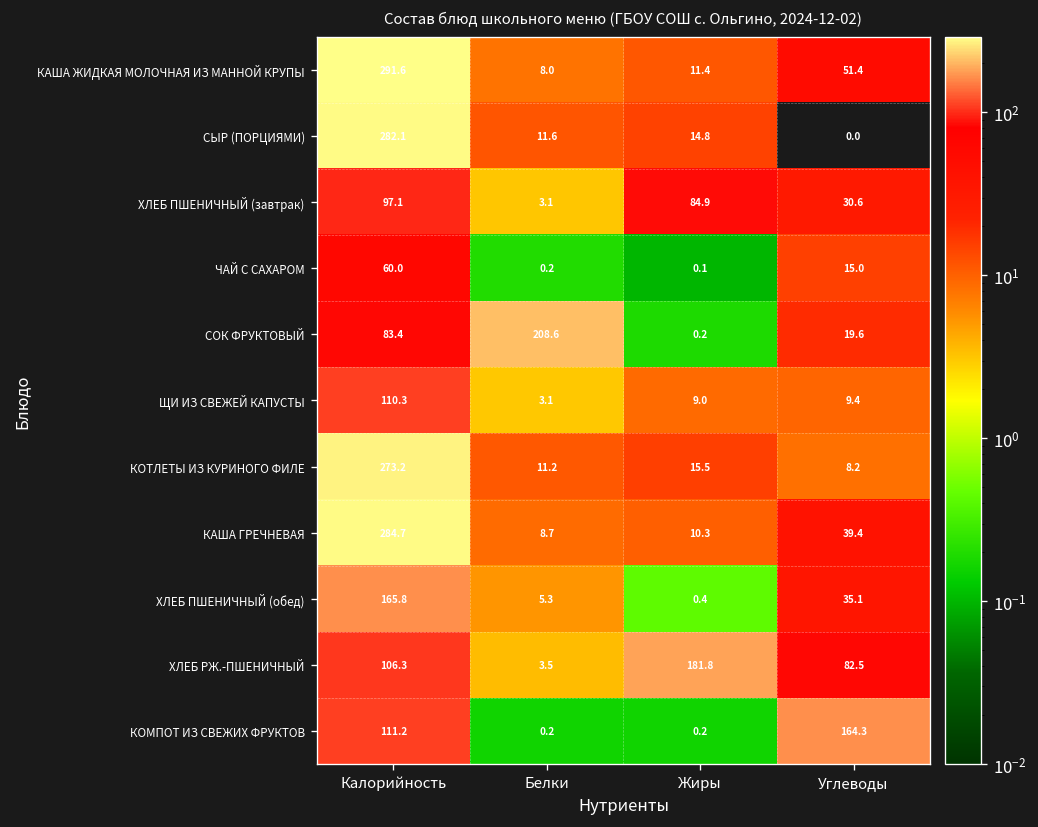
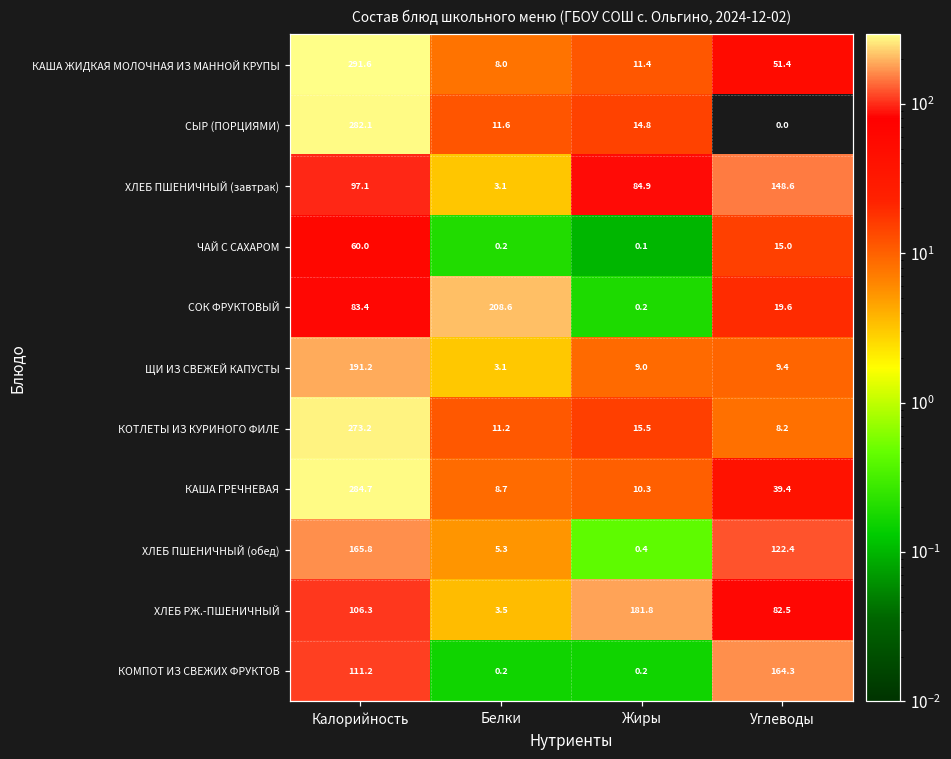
  {
    "КАША ЖИДКАЯ МОЛОЧНАЯ ИЗ МАННОЙ КРУПЫ": {
      "Калорийность": 291.6,
      "Белки": 8.0,
      "Жиры": 11.4,
      "Углеводы": 51.4
    },
    "СЫР (ПОРЦИЯМИ)": {
      "Калорийность": 282.1,
      "Белки": 11.6,
      "Жиры": 14.8,
      "Углеводы": 0.0
    },
    "ХЛЕБ ПШЕНИЧНЫЙ (завтрак)": {
      "Калорийность": 97.1,
      "Белки": 3.1,
      "Жиры": 84.9,
-     "Углеводы": 30.6
+     "Углеводы": 148.6
    },
    "ЧАЙ С САХАРОМ": {
      "Калорийность": 60.0,
      "Белки": 0.2,
      "Жиры": 0.1,
      "Углеводы": 15.0
    },
    "СОК ФРУКТОВЫЙ": {
      "Калорийность": 83.4,
      "Белки": 208.6,
      "Жиры": 0.2,
      "Углеводы": 19.6
    },
    "ЩИ ИЗ СВЕЖЕЙ КАПУСТЫ": {
-     "Калорийность": 110.3,
+     "Калорийность": 191.2,
      "Белки": 3.1,
      "Жиры": 9.0,
      "Углеводы": 9.4
    },
    "КОТЛЕТЫ ИЗ КУРИНОГО ФИЛЕ": {
      "Калорийность": 273.2,
      "Белки": 11.2,
      "Жиры": 15.5,
      "Углеводы": 8.2
    },
    "КАША ГРЕЧНЕВАЯ": {
      "Калорийность": 284.7,
      "Белки": 8.7,
      "Жиры": 10.3,
      "Углеводы": 39.4
    },
    "ХЛЕБ ПШЕНИЧНЫЙ (обед)": {
      "Калорийность": 165.8,
      "Белки": 5.3,
      "Жиры": 0.4,
-     "Углеводы": 35.1
+     "Углеводы": 122.4
    },
    "ХЛЕБ РЖ.-ПШЕНИЧНЫЙ": {
      "Калорийность": 106.3,
      "Белки": 3.5,
      "Жиры": 181.8,
      "Углеводы": 82.5
    },
    "КОМПОТ ИЗ СВЕЖИХ ФРУКТОВ": {
      "Калорийность": 111.2,
      "Белки": 0.2,
      "Жиры": 0.2,
      "Углеводы": 164.3
    }
  }
